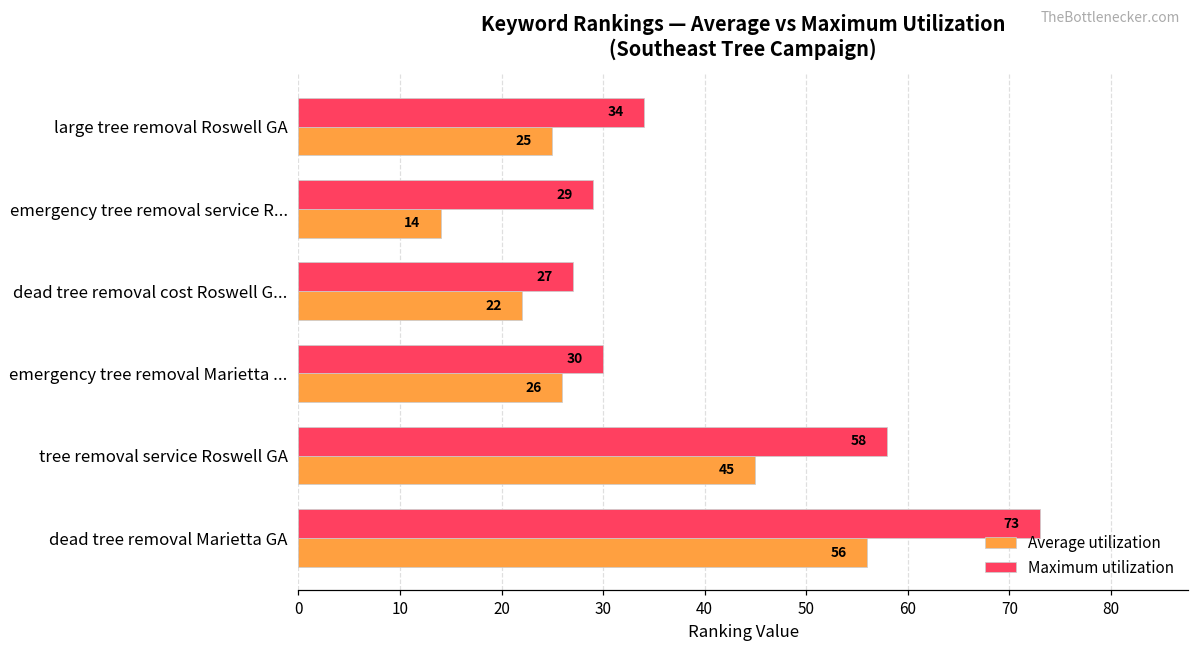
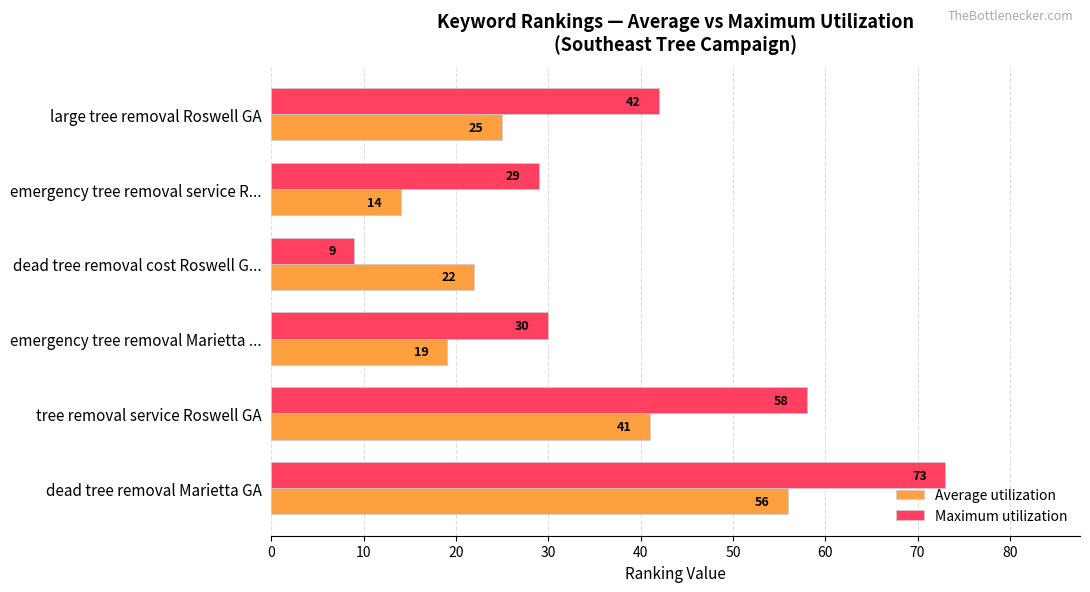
  {
    "Average utilization": {
      "large tree removal Roswell GA": 25,
      "emergency tree removal service R...": 14,
      "dead tree removal cost Roswell G...": 22,
-     "emergency tree removal Marietta ...": 26,
-     "tree removal service Roswell GA": 45,
+     "emergency tree removal Marietta ...": 19,
+     "tree removal service Roswell GA": 41,
      "dead tree removal Marietta GA": 56
    },
    "Maximum utilization": {
-     "large tree removal Roswell GA": 34,
+     "large tree removal Roswell GA": 42,
      "emergency tree removal service R...": 29,
-     "dead tree removal cost Roswell G...": 27,
+     "dead tree removal cost Roswell G...": 9,
      "emergency tree removal Marietta ...": 30,
      "tree removal service Roswell GA": 58,
      "dead tree removal Marietta GA": 73
    }
  }
